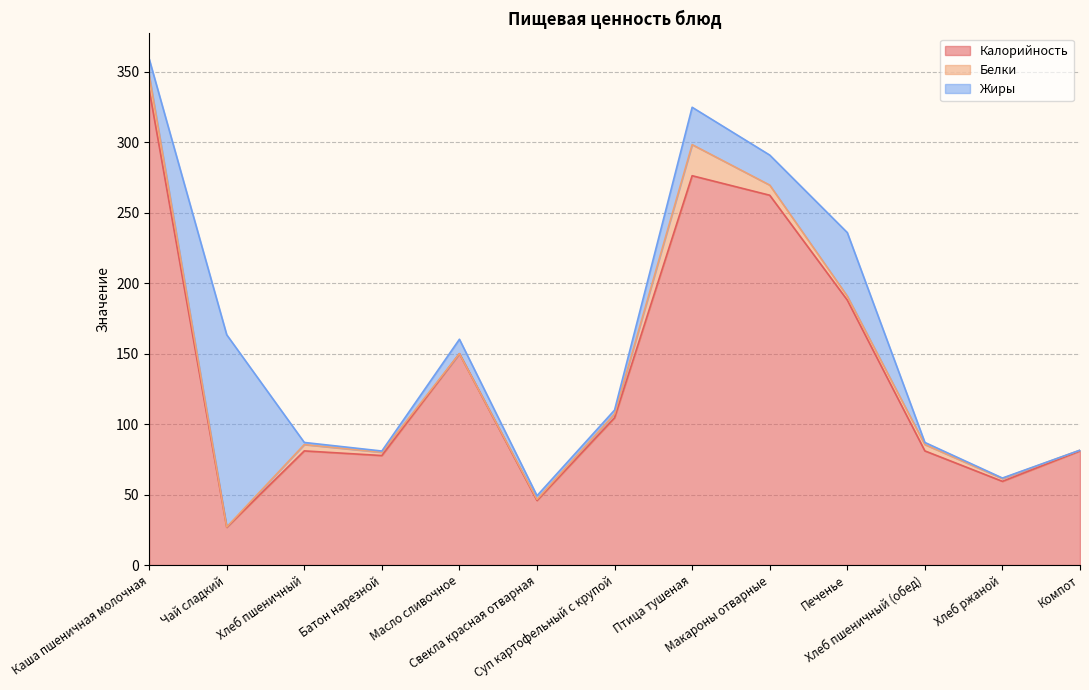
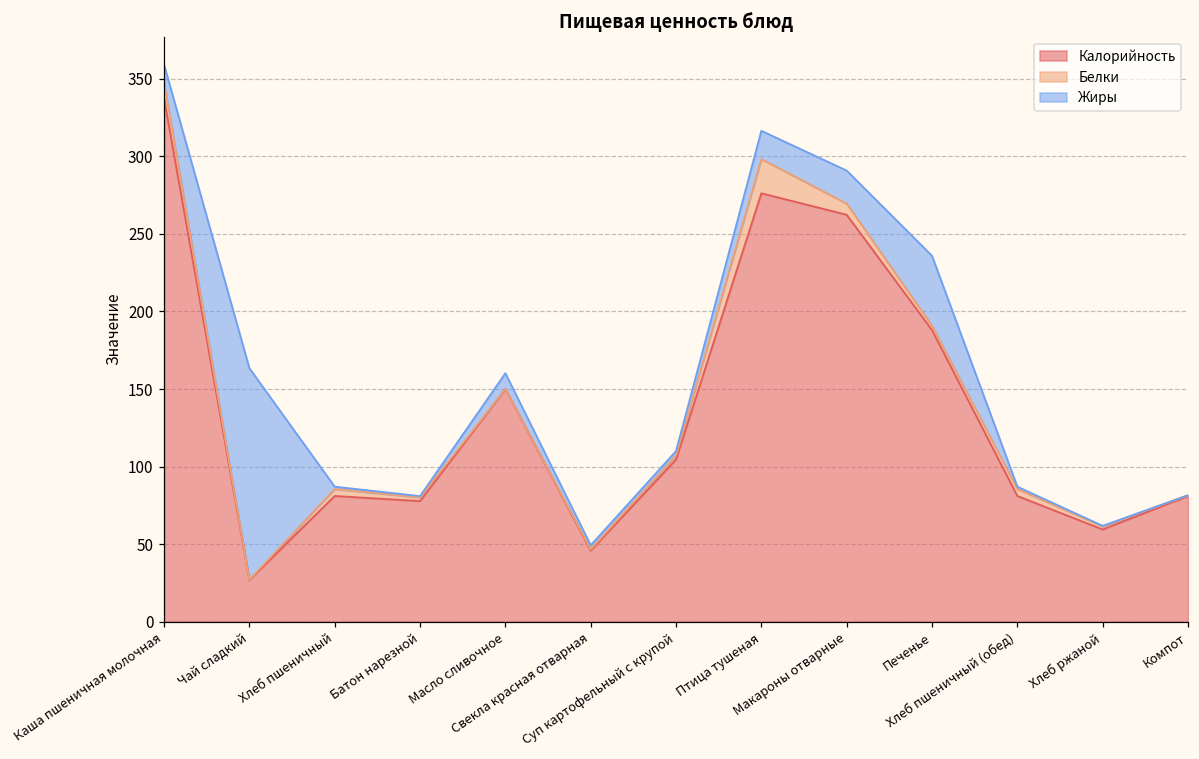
  {
    "Жиры": {
      "Каша пшеничная молочная": 12,
      "Чай сладкий": 136,
      "Масло сливочное": 10,
      "Свекла красная отварная": 3,
      "Суп картофельный с крупой": 3,
-     "Птица тушеная": 27,
+     "Птица тушеная": 18,
      "Макароны отварные": 21,
      "Печенье": 45
    }
  }
